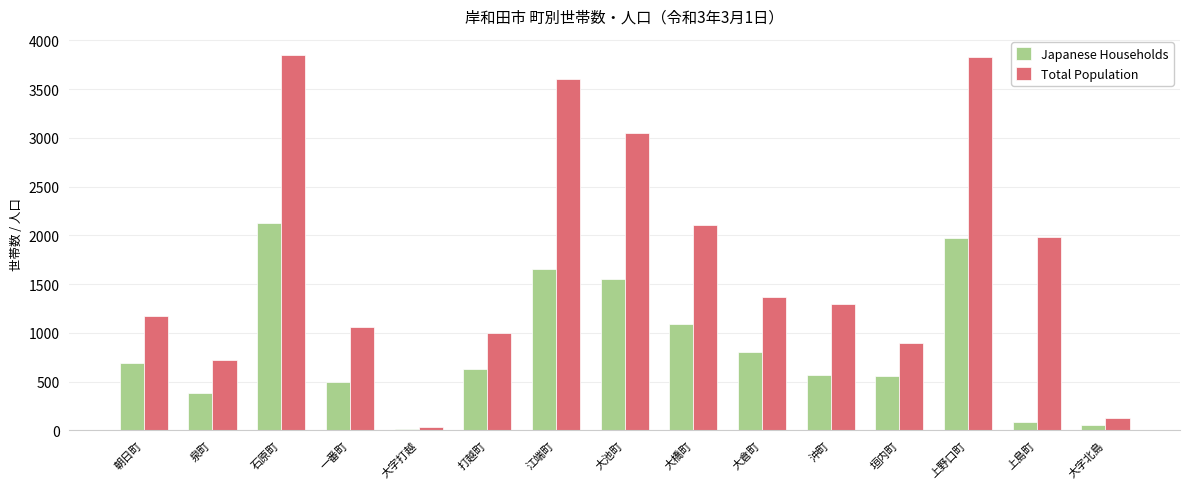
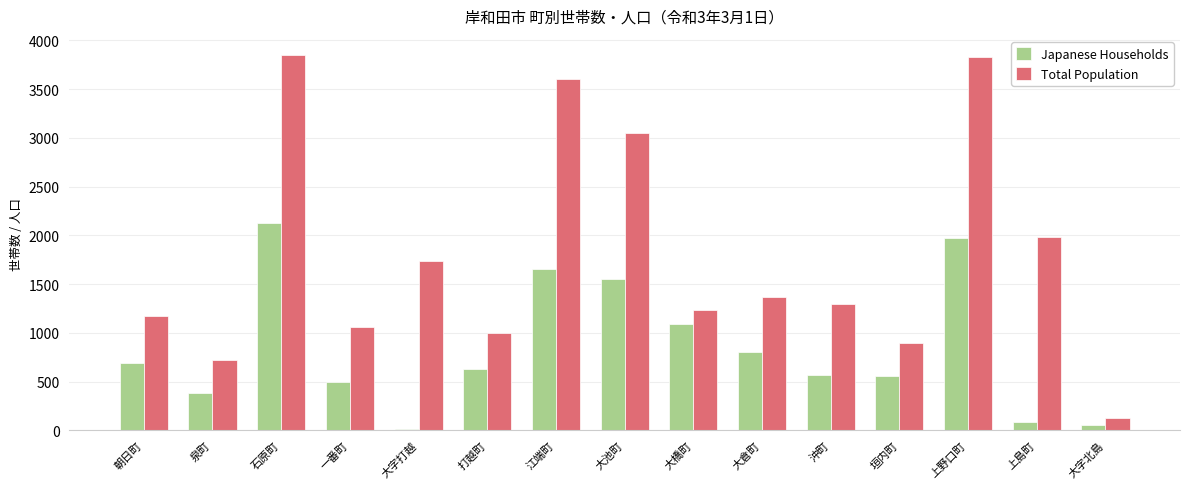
  {
    "Japanese Households": {
      "朝日町": 700,
      "泉町": 400,
      "石原町": 2100,
      "一番町": 500,
      "打越町": 600,
      "江端町": 1700,
      "大池町": 1600,
      "大橋町": 1100,
      "大倉町": 800,
      "沖町": 600,
      "垣内町": 600,
      "上野口町": 2000,
      "上島町": 100,
      "大字北島": 100
    },
    "Total Population": {
      "朝日町": 1200,
      "泉町": 700,
      "石原町": 3900,
      "一番町": 1100,
-     "大字打越": 0,
+     "大字打越": 1700,
      "打越町": 1000,
      "江端町": 3600,
      "大池町": 3100,
-     "大橋町": 2100,
+     "大橋町": 1200,
      "大倉町": 1400,
      "沖町": 1300,
      "垣内町": 900,
      "上野口町": 3800,
      "上島町": 2000,
      "大字北島": 100
    }
  }
